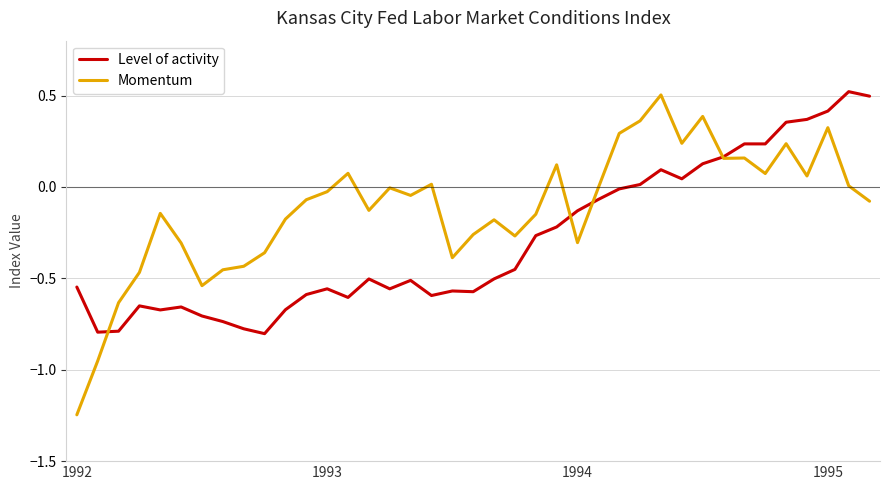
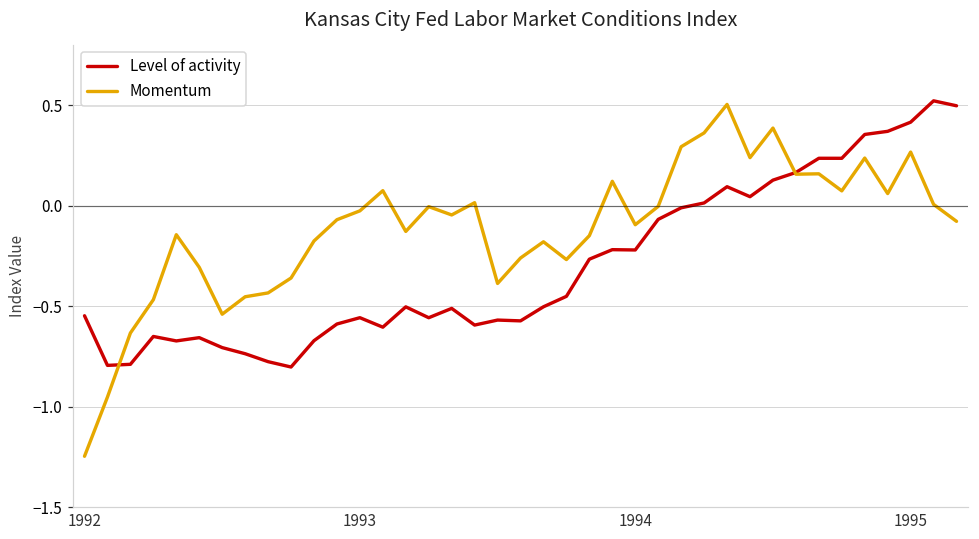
  {
    "Level of activity": {
      "1992": -0.55,
      "1993": -0.56,
-     "1994": -0.13,
+     "1994": -0.22,
      "1995": 0.41
    },
    "Momentum": {
      "1992": -1.25,
      "1993": -0.03,
-     "1994": -0.30,
-     "1995": 0.32
+     "1994": -0.10,
+     "1995": 0.27
    }
  }
